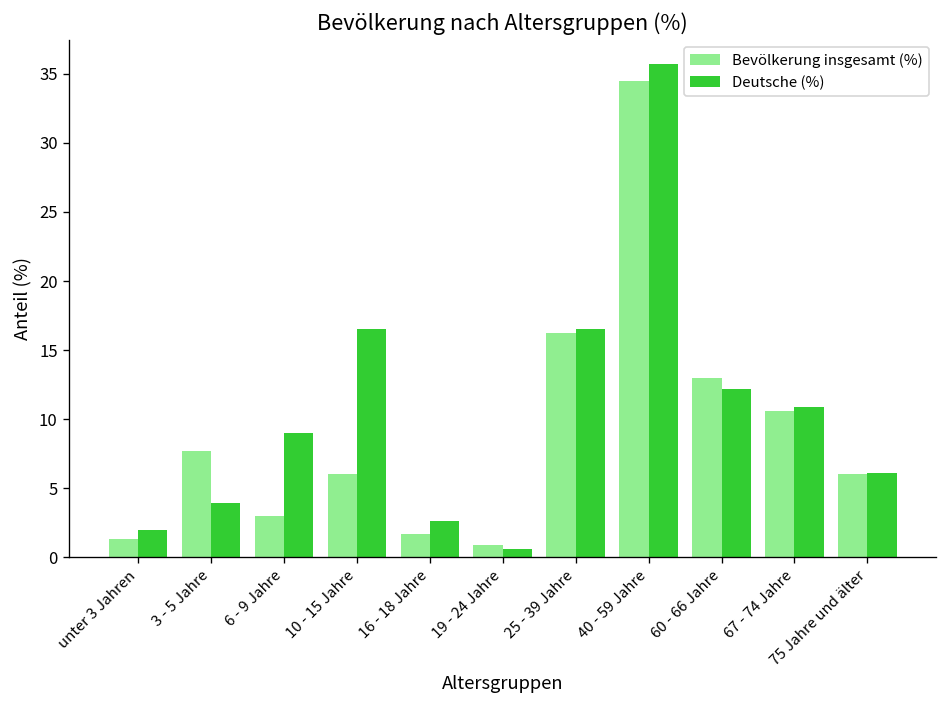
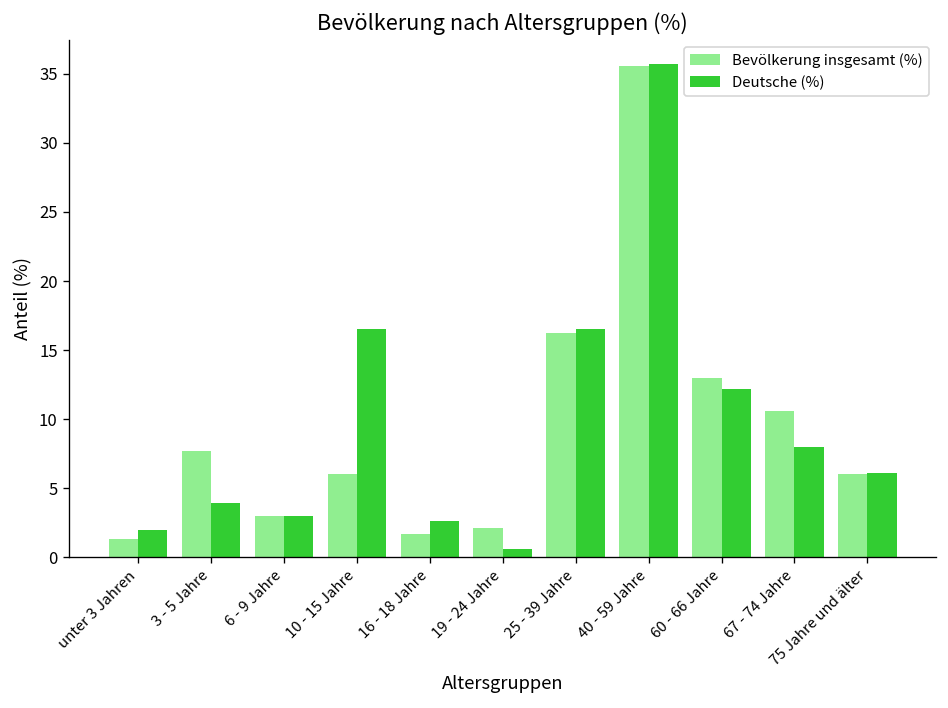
  {
    "Bevölkerung insgesamt (%)": {
      "unter 3 Jahren": 1.3,
      "3 - 5 Jahre": 7.7,
      "6 - 9 Jahre": 3.0,
      "10 - 15 Jahre": 6.0,
      "16 - 18 Jahre": 1.7,
-     "19 - 24 Jahre": 0.9,
+     "19 - 24 Jahre": 2.1,
      "25 - 39 Jahre": 16.2,
-     "40 - 59 Jahre": 34.5,
+     "40 - 59 Jahre": 35.6,
      "60 - 66 Jahre": 13.0,
      "67 - 74 Jahre": 10.6,
      "75 Jahre und älter": 6.0
    },
    "Deutsche (%)": {
      "unter 3 Jahren": 2.0,
      "3 - 5 Jahre": 3.9,
-     "6 - 9 Jahre": 9,
+     "6 - 9 Jahre": 3,
      "10 - 15 Jahre": 16.5,
      "16 - 18 Jahre": 2.6,
      "19 - 24 Jahre": 0.6,
      "25 - 39 Jahre": 16.5,
      "40 - 59 Jahre": 35.7,
      "60 - 66 Jahre": 12.2,
-     "67 - 74 Jahre": 10.9,
+     "67 - 74 Jahre": 8.0,
      "75 Jahre und älter": 6.1
    }
  }
